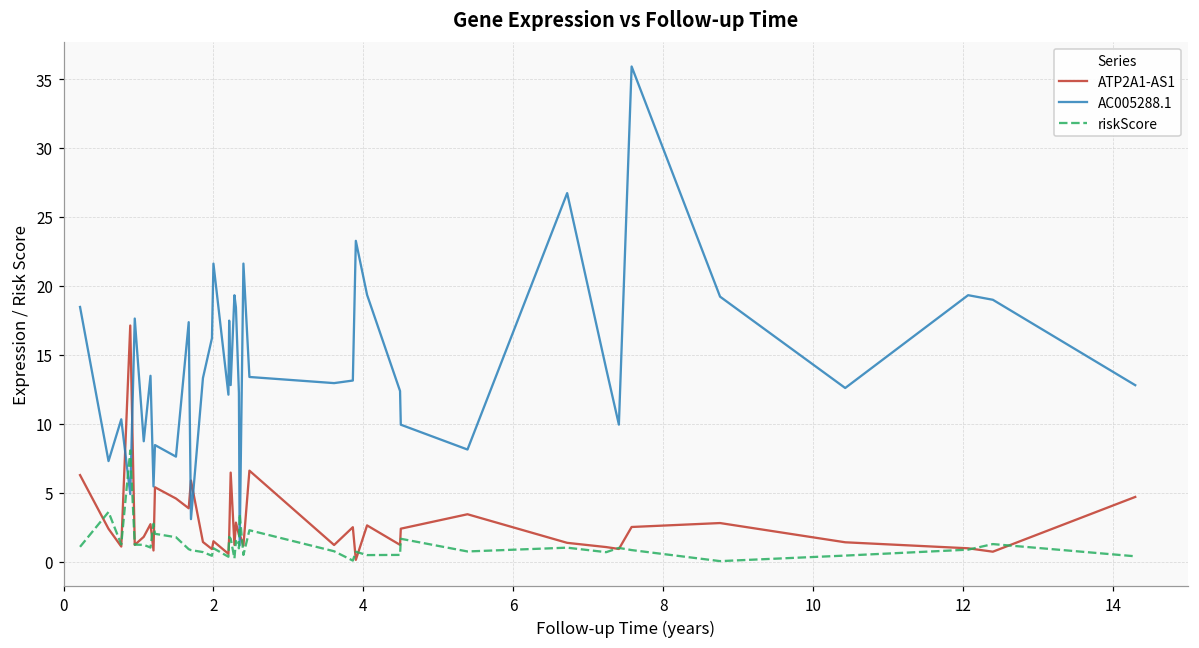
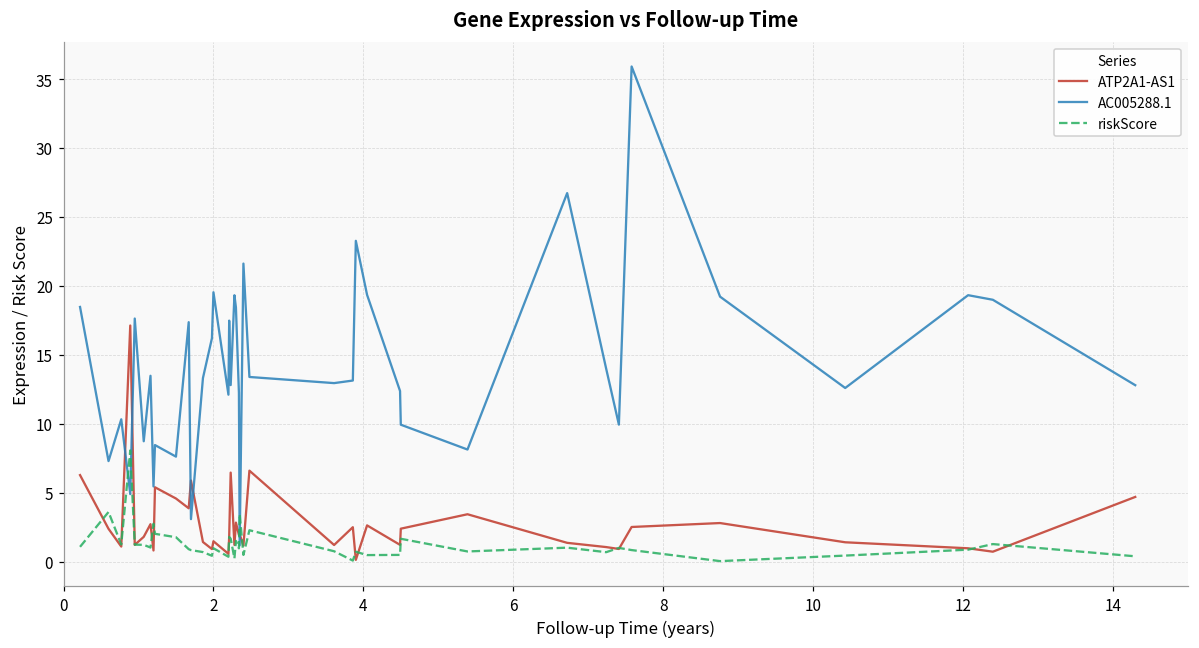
  {
    "ATP2A1-AS1": {
      "2": 1.5
    },
    "AC005288.1": {
-     "2": 21.6
+     "2": 19.5
    }
  }
